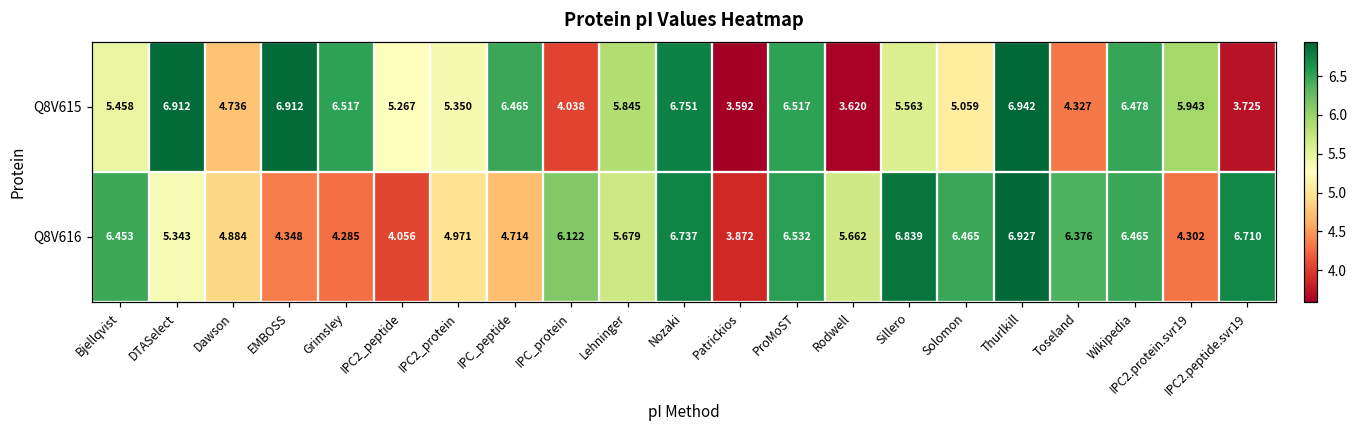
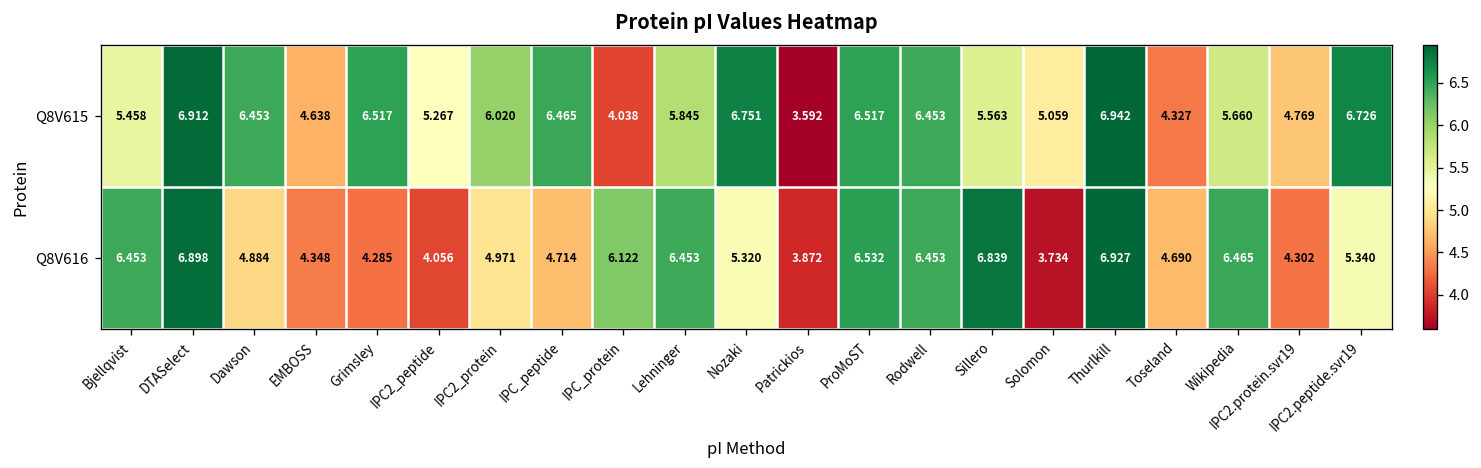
  {
    "Q8V615": {
      "Bjellqvist": 5.458,
      "DTASelect": 6.912,
-     "Dawson": 4.736,
-     "EMBOSS": 6.912,
+     "Dawson": 6.453,
+     "EMBOSS": 4.638,
      "Grimsley": 6.517,
      "IPC2_peptide": 5.267,
-     "IPC2_protein": 5.350,
+     "IPC2_protein": 6.020,
      "IPC_peptide": 6.465,
      "IPC_protein": 4.038,
      "Lehninger": 5.845,
      "Nozaki": 6.751,
      "Patrickios": 3.592,
      "ProMoST": 6.517,
-     "Rodwell": 3.620,
+     "Rodwell": 6.453,
      "Sillero": 5.563,
      "Solomon": 5.059,
      "Thurlkill": 6.942,
      "Toseland": 4.327,
-     "Wikipedia": 6.478,
-     "IPC2.protein.svr19": 5.943,
-     "IPC2.peptide.svr19": 3.725
+     "Wikipedia": 5.660,
+     "IPC2.protein.svr19": 4.769,
+     "IPC2.peptide.svr19": 6.726
    },
    "Q8V616": {
      "Bjellqvist": 6.453,
-     "DTASelect": 5.343,
+     "DTASelect": 6.898,
      "Dawson": 4.884,
      "EMBOSS": 4.348,
      "Grimsley": 4.285,
      "IPC2_peptide": 4.056,
      "IPC2_protein": 4.971,
      "IPC_peptide": 4.714,
      "IPC_protein": 6.122,
-     "Lehninger": 5.679,
-     "Nozaki": 6.737,
+     "Lehninger": 6.453,
+     "Nozaki": 5.320,
      "Patrickios": 3.872,
      "ProMoST": 6.532,
-     "Rodwell": 5.662,
+     "Rodwell": 6.453,
      "Sillero": 6.839,
-     "Solomon": 6.465,
+     "Solomon": 3.734,
      "Thurlkill": 6.927,
-     "Toseland": 6.376,
+     "Toseland": 4.690,
      "Wikipedia": 6.465,
      "IPC2.protein.svr19": 4.302,
-     "IPC2.peptide.svr19": 6.710
+     "IPC2.peptide.svr19": 5.340
    }
  }
